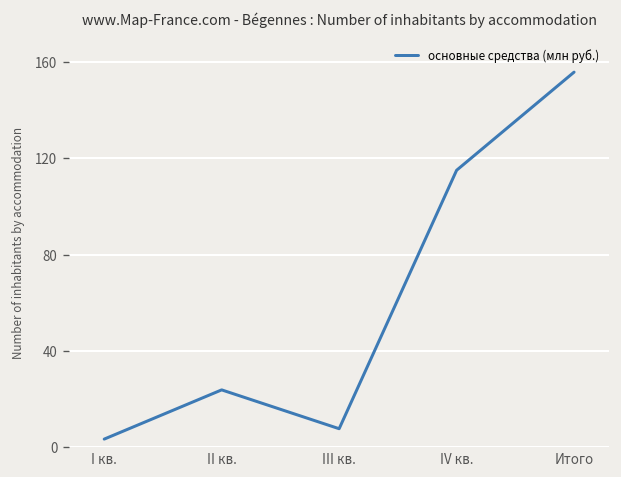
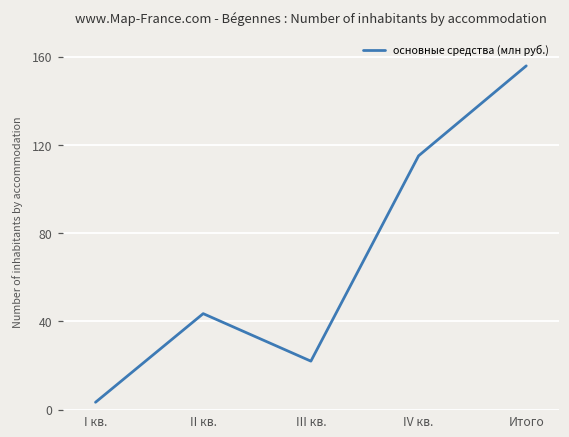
  {
    "I кв.": 3,
-   "II кв.": 24,
-   "III кв.": 8,
+   "II кв.": 44,
+   "III кв.": 22,
    "IV кв.": 115,
    "Итого": 156
  }
